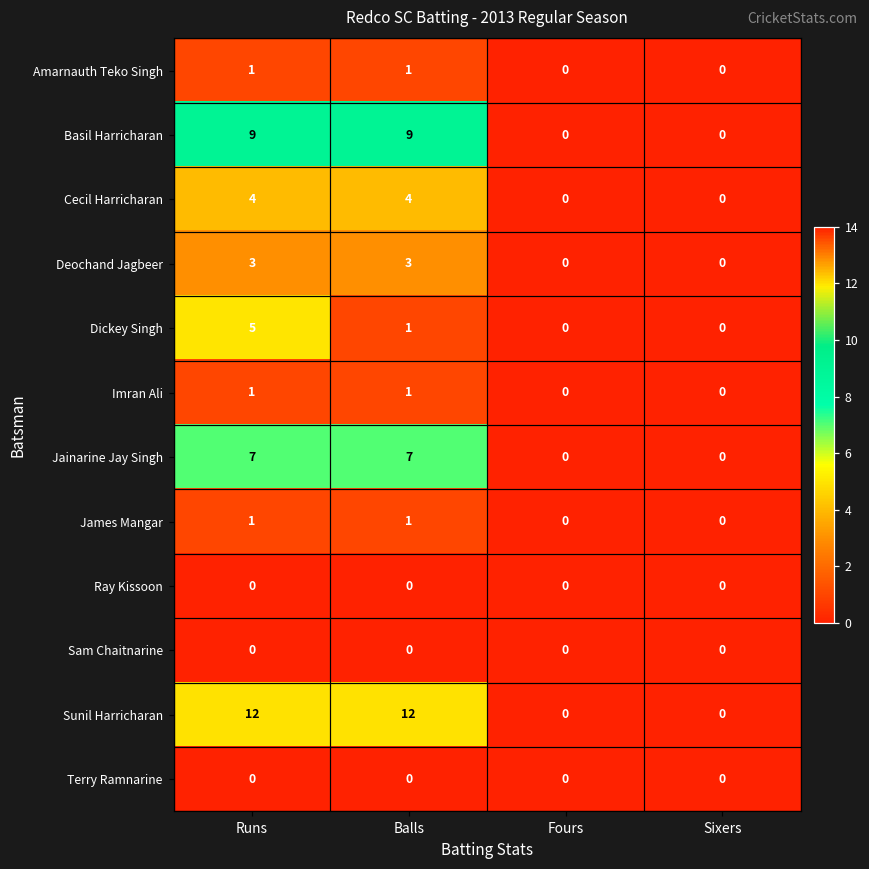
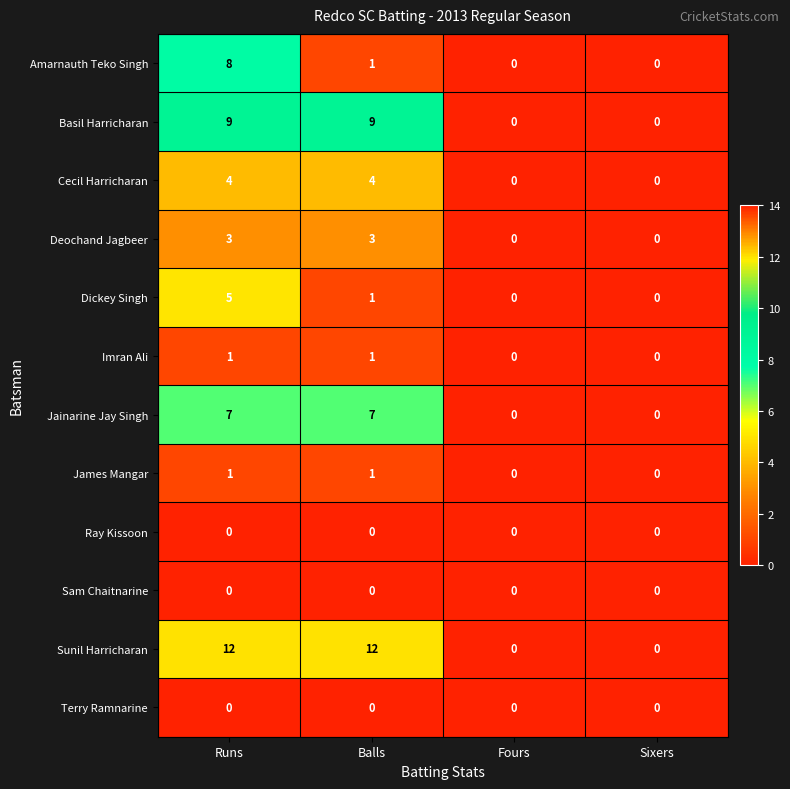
  {
    "Amarnauth Teko Singh": {
-     "Runs": 1,
+     "Runs": 8,
      "Balls": 1,
      "Fours": 0,
      "Sixers": 0
    },
    "Basil Harricharan": {
      "Runs": 9,
      "Balls": 9,
      "Fours": 0,
      "Sixers": 0
    },
    "Cecil Harricharan": {
      "Runs": 4,
      "Balls": 4,
      "Fours": 0,
      "Sixers": 0
    },
    "Deochand Jagbeer": {
      "Runs": 3,
      "Balls": 3,
      "Fours": 0,
      "Sixers": 0
    },
    "Dickey Singh": {
      "Runs": 5,
      "Balls": 1,
      "Fours": 0,
      "Sixers": 0
    },
    "Imran Ali": {
      "Runs": 1,
      "Balls": 1,
      "Fours": 0,
      "Sixers": 0
    },
    "Jainarine Jay Singh": {
      "Runs": 7,
      "Balls": 7,
      "Fours": 0,
      "Sixers": 0
    },
    "James Mangar": {
      "Runs": 1,
      "Balls": 1,
      "Fours": 0,
      "Sixers": 0
    },
    "Ray Kissoon": {
      "Runs": 0,
      "Balls": 0,
      "Fours": 0,
      "Sixers": 0
    },
    "Sam Chaitnarine": {
      "Runs": 0,
      "Balls": 0,
      "Fours": 0,
      "Sixers": 0
    },
    "Sunil Harricharan": {
      "Runs": 12,
      "Balls": 12,
      "Fours": 0,
      "Sixers": 0
    },
    "Terry Ramnarine": {
      "Runs": 0,
      "Balls": 0,
      "Fours": 0,
      "Sixers": 0
    }
  }
